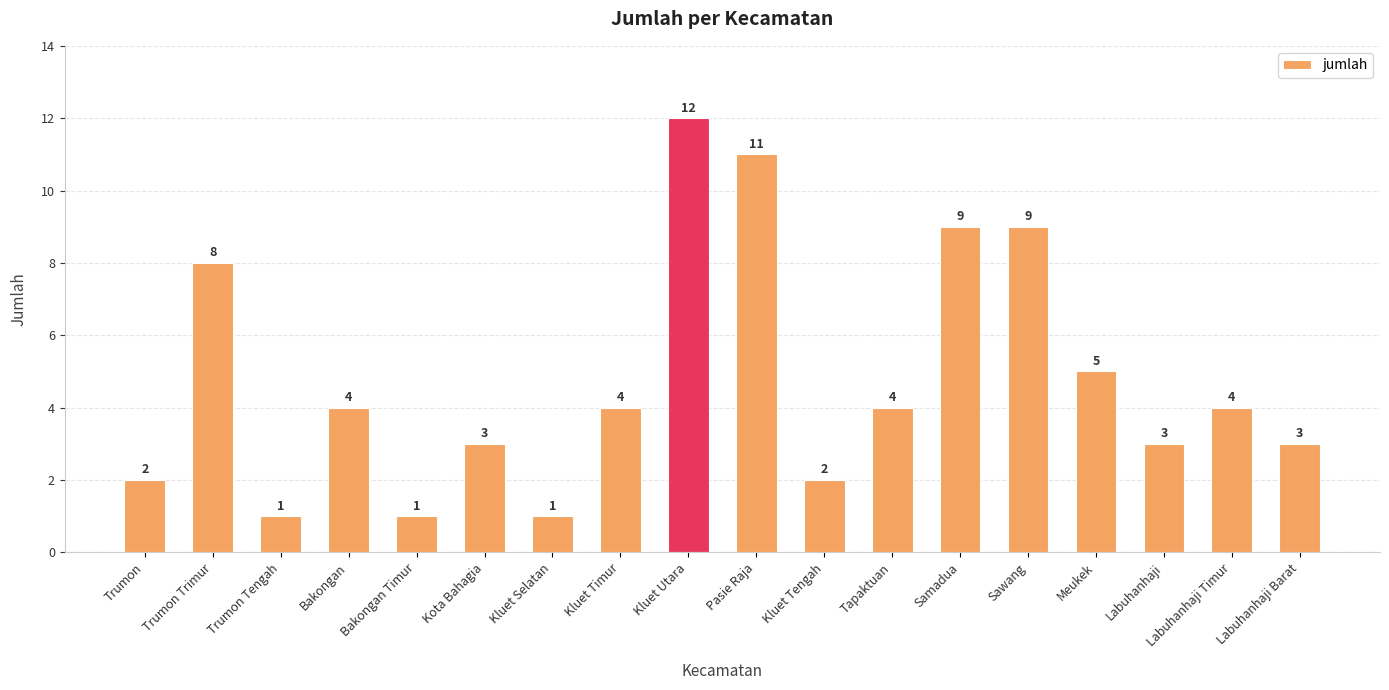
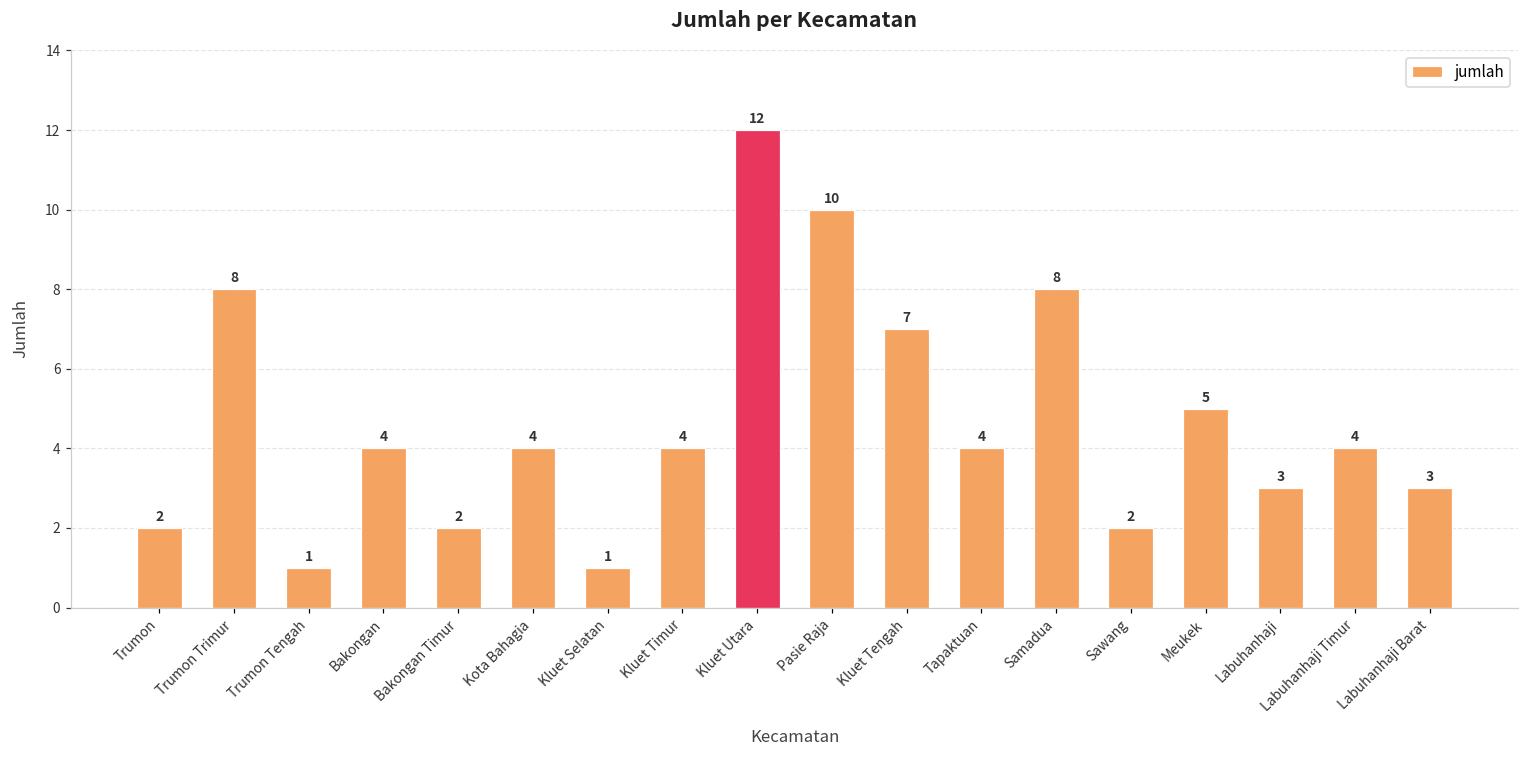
  {
    "Trumon": 2,
    "Trumon Trimur": 8,
    "Trumon Tengah": 1,
    "Bakongan": 4,
-   "Bakongan Timur": 1,
-   "Kota Bahagia": 3,
+   "Bakongan Timur": 2,
+   "Kota Bahagia": 4,
    "Kluet Selatan": 1,
    "Kluet Timur": 4,
    "Kluet Utara": 12,
-   "Pasie Raja": 11,
-   "Kluet Tengah": 2,
+   "Pasie Raja": 10,
+   "Kluet Tengah": 7,
    "Tapaktuan": 4,
-   "Samadua": 9,
-   "Sawang": 9,
+   "Samadua": 8,
+   "Sawang": 2,
    "Meukek": 5,
    "Labuhanhaji": 3,
    "Labuhanhaji Timur": 4,
    "Labuhanhaji Barat": 3
  }
